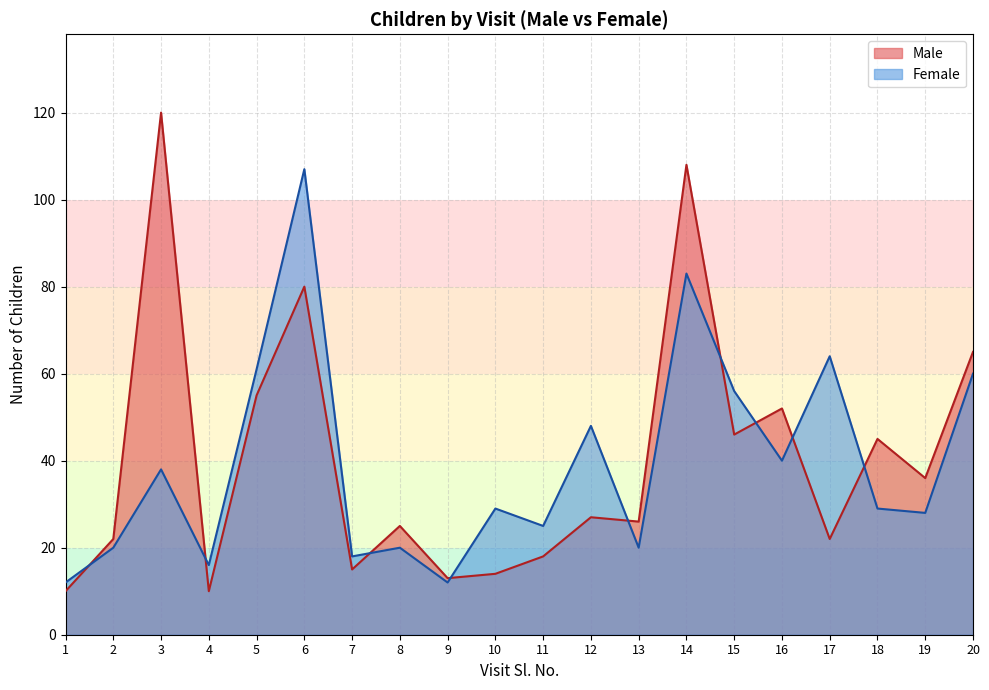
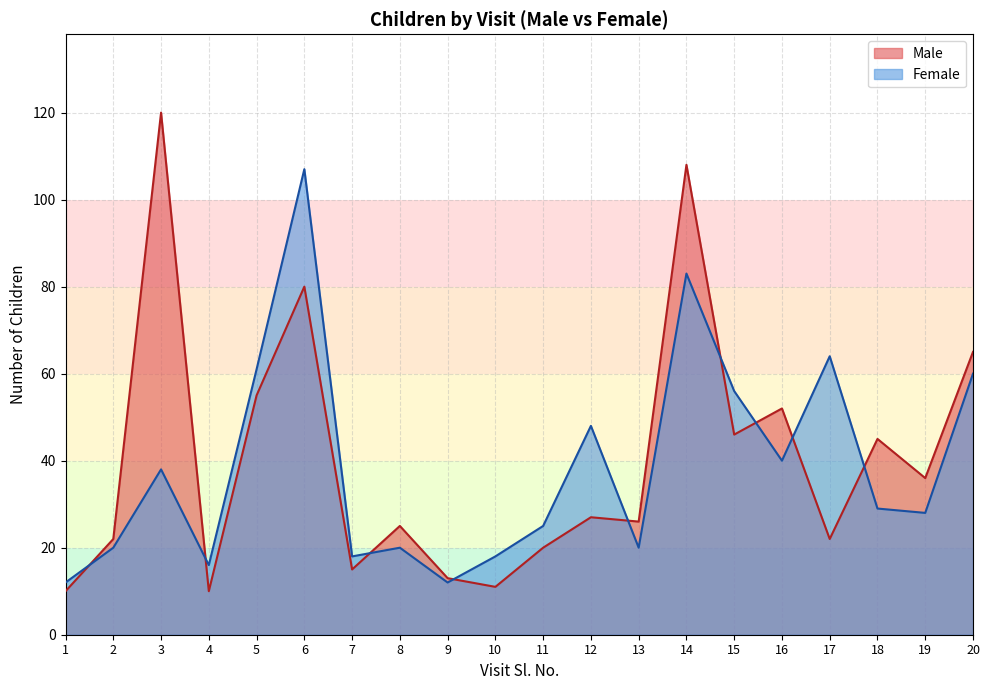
  {
    "Male": {
      "1": 10,
      "2": 22,
      "3": 120,
      "4": 10,
      "5": 55,
      "6": 80,
      "7": 15,
      "8": 25,
      "9": 13,
-     "10": 14,
-     "11": 18,
+     "10": 11,
+     "11": 20,
      "12": 27,
      "13": 26,
      "14": 108,
      "15": 46,
      "16": 52,
      "17": 22,
      "18": 45,
      "19": 36,
      "20": 65
    },
    "Female": {
      "1": 12,
      "2": 20,
      "3": 38,
      "4": 16,
      "5": 61,
      "6": 107,
      "7": 18,
      "8": 20,
      "9": 12,
-     "10": 29,
+     "10": 18,
      "11": 25,
      "12": 48,
      "13": 20,
      "14": 83,
      "15": 56,
      "16": 40,
      "17": 64,
      "18": 29,
      "19": 28,
      "20": 60
    }
  }
